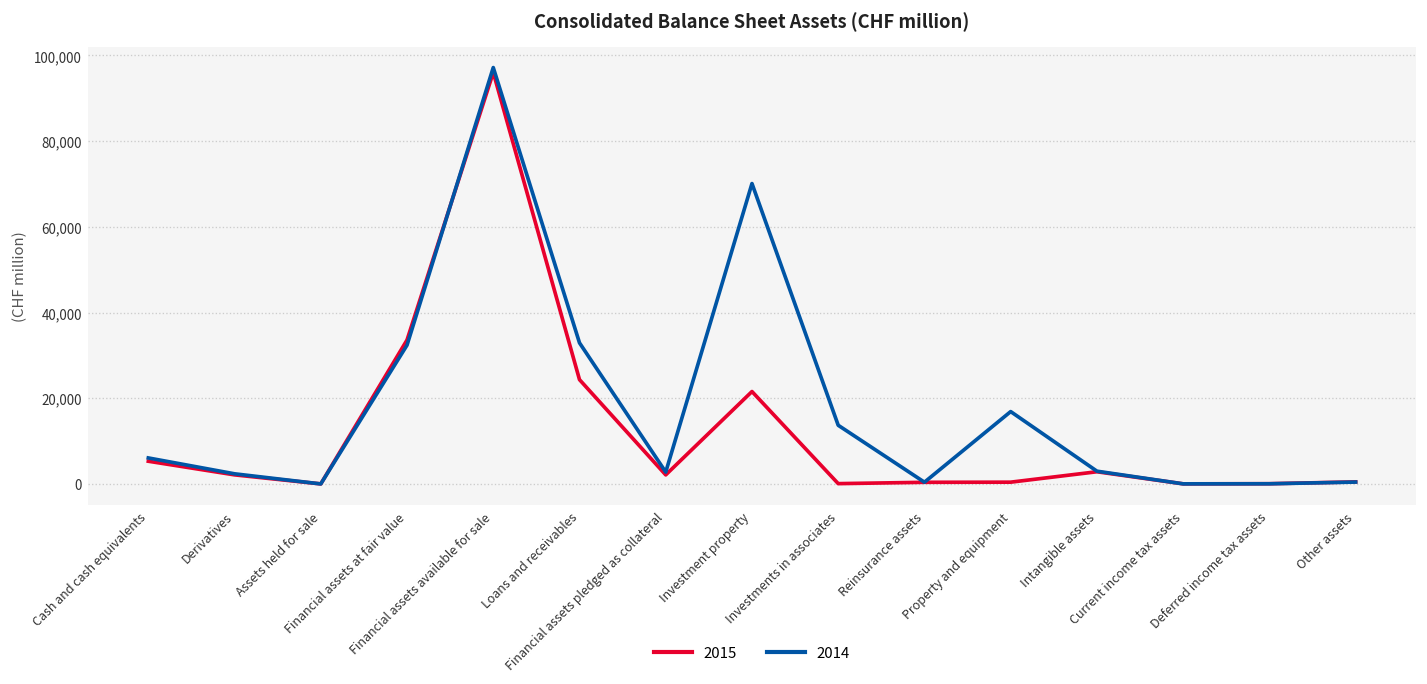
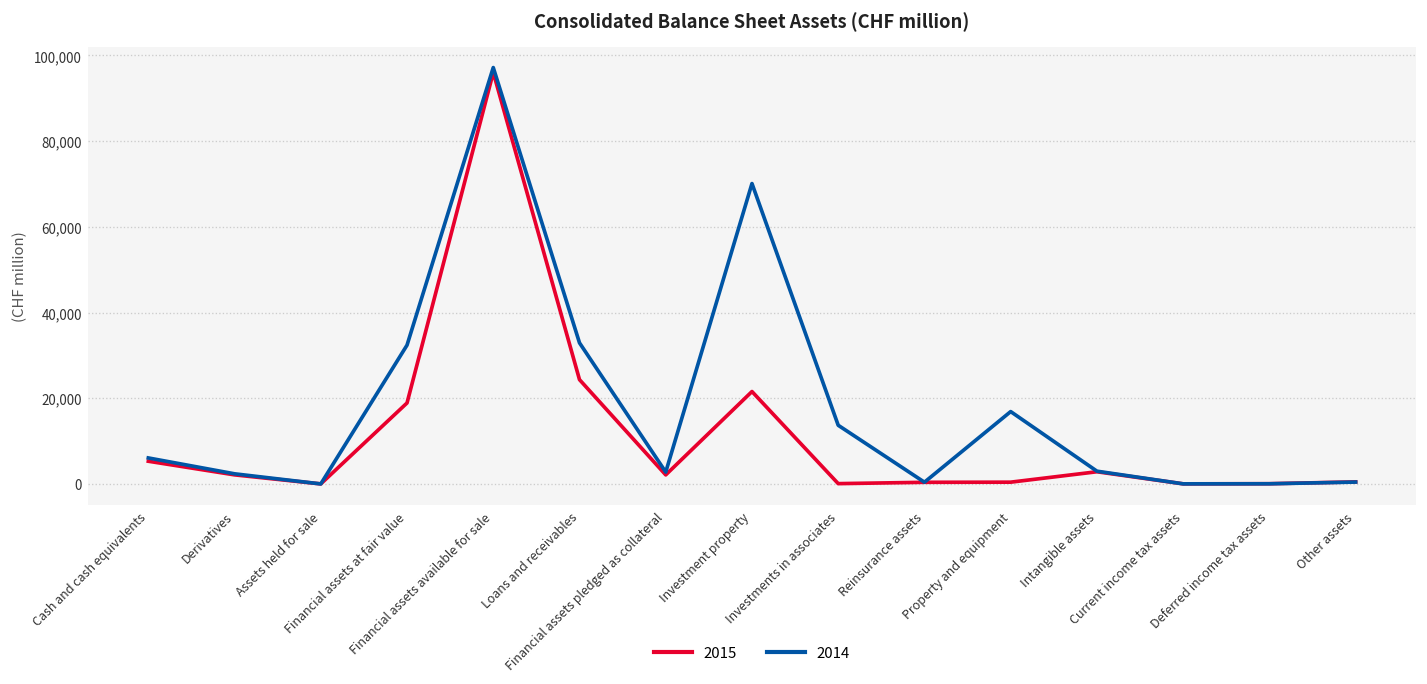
  {
    "2015": {
      "Cash and cash equivalents": "5,000",
-     "Financial assets at fair value": "34,000",
+     "Financial assets at fair value": "19,000",
      "Financial assets available for sale": "96,000",
      "Loans and receivables": "24,000",
      "Investment property": "22,000",
      "Investments in associates": "0",
      "Property and equipment": "0"
    },
    "2014": {
      "Cash and cash equivalents": "6,000",
      "Financial assets at fair value": "32,000",
      "Financial assets available for sale": "97,000",
      "Loans and receivables": "33,000",
      "Investment property": "70,000",
      "Investments in associates": "14,000",
      "Property and equipment": "17,000"
    }
  }
